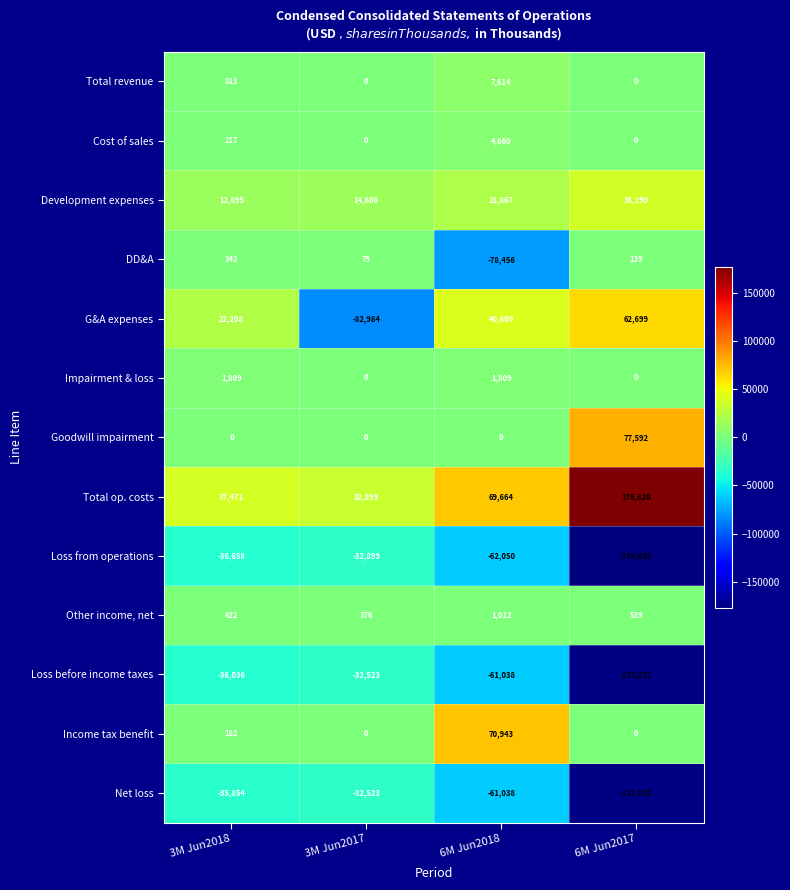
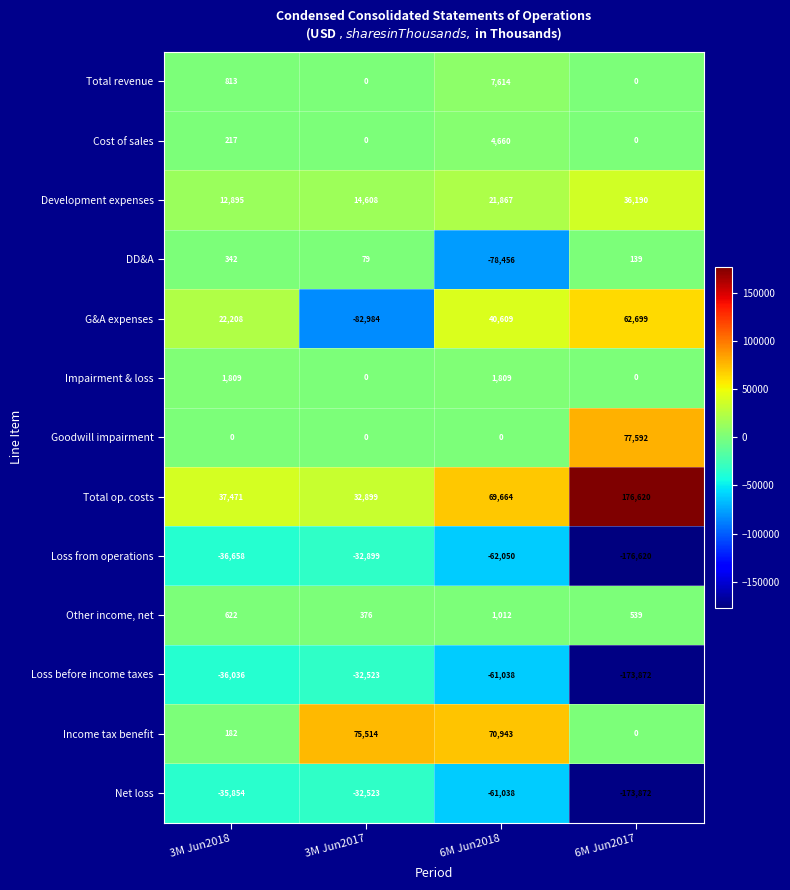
  {
    "Total revenue": {
      "3M Jun2018": "813",
      "3M Jun2017": "0",
      "6M Jun2018": "7,614",
      "6M Jun2017": "0"
    },
    "Cost of sales": {
      "3M Jun2018": "217",
      "3M Jun2017": "0",
      "6M Jun2018": "4,660",
      "6M Jun2017": "0"
    },
    "Development expenses": {
      "3M Jun2018": "12,895",
      "3M Jun2017": "14,608",
      "6M Jun2018": "21,867",
      "6M Jun2017": "36,190"
    },
    "DD&A": {
      "3M Jun2018": "342",
      "3M Jun2017": "79",
      "6M Jun2018": "-78,456",
      "6M Jun2017": "139"
    },
    "G&A expenses": {
      "3M Jun2018": "22,208",
      "3M Jun2017": "-82,984",
      "6M Jun2018": "40,609",
      "6M Jun2017": "62,699"
    },
    "Impairment & loss": {
      "3M Jun2018": "1,809",
      "3M Jun2017": "0",
      "6M Jun2018": "1,809",
      "6M Jun2017": "0"
    },
    "Goodwill impairment": {
      "3M Jun2018": "0",
      "3M Jun2017": "0",
      "6M Jun2018": "0",
      "6M Jun2017": "77,592"
    },
    "Total op. costs": {
      "3M Jun2018": "37,471",
      "3M Jun2017": "32,899",
      "6M Jun2018": "69,664",
      "6M Jun2017": "176,620"
    },
    "Loss from operations": {
      "3M Jun2018": "-36,658",
      "3M Jun2017": "-32,899",
      "6M Jun2018": "-62,050",
      "6M Jun2017": "-176,620"
    },
    "Other income, net": {
      "3M Jun2018": "622",
      "3M Jun2017": "376",
      "6M Jun2018": "1,012",
      "6M Jun2017": "539"
    },
    "Loss before income taxes": {
      "3M Jun2018": "-36,036",
      "3M Jun2017": "-32,523",
      "6M Jun2018": "-61,038",
      "6M Jun2017": "-173,872"
    },
    "Income tax benefit": {
      "3M Jun2018": "182",
-     "3M Jun2017": "0",
+     "3M Jun2017": "75,514",
      "6M Jun2018": "70,943",
      "6M Jun2017": "0"
    },
    "Net loss": {
      "3M Jun2018": "-35,854",
      "3M Jun2017": "-32,523",
      "6M Jun2018": "-61,038",
      "6M Jun2017": "-173,872"
    }
  }
